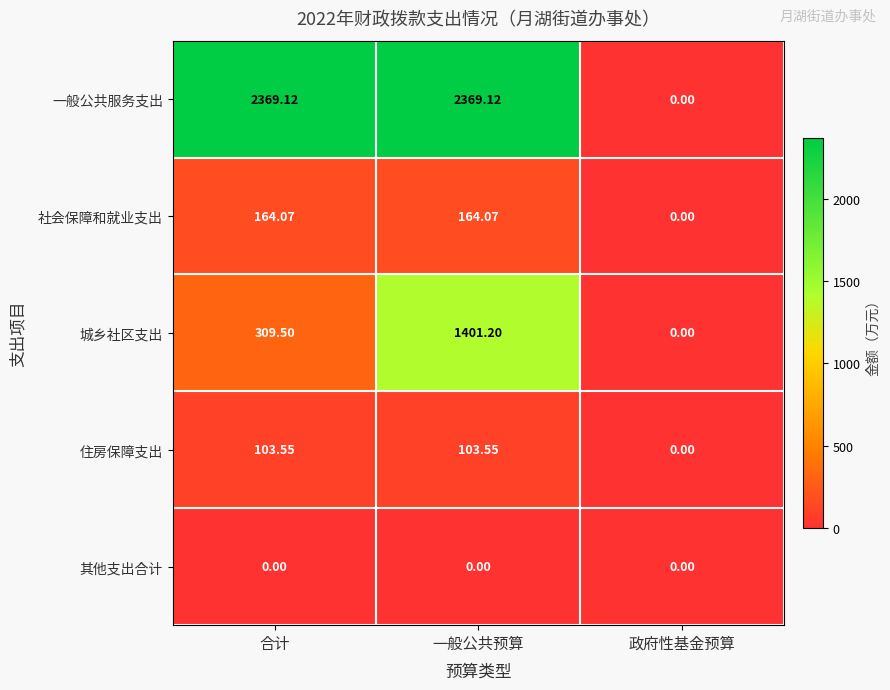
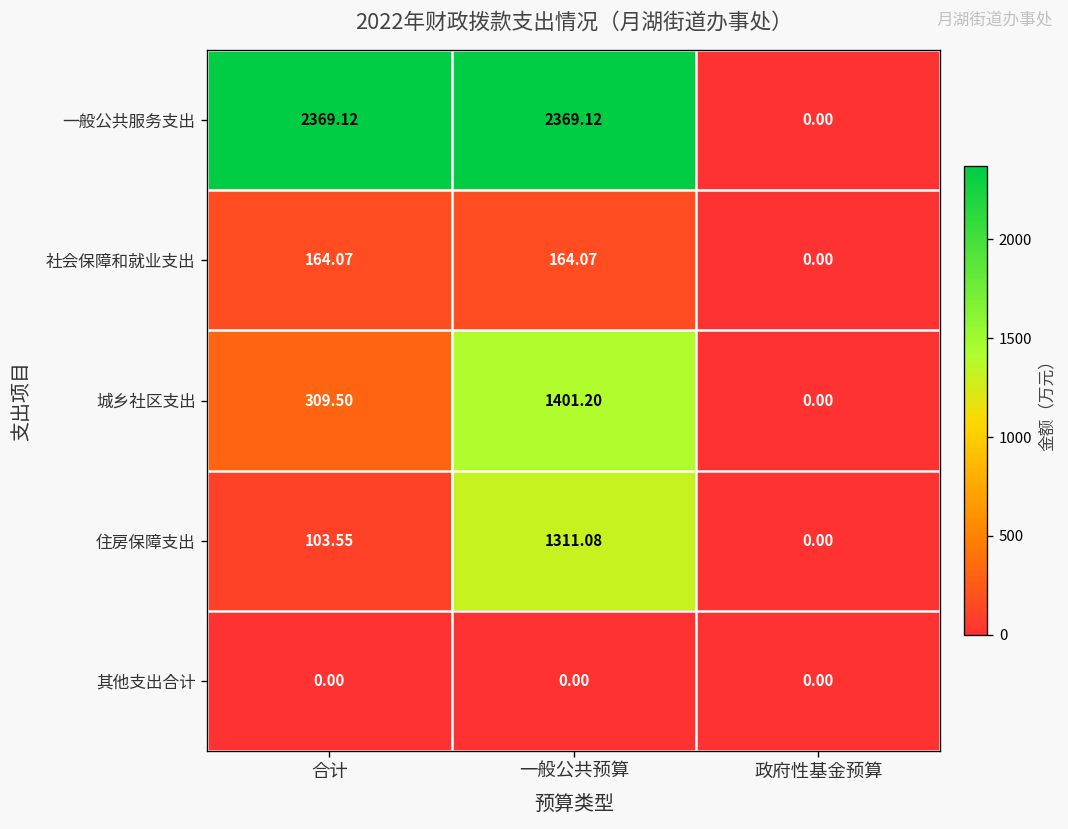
  {
    "一般公共服务支出": {
      "合计": 2369.12,
      "一般公共预算": 2369.12,
      "政府性基金预算": 0.00
    },
    "社会保障和就业支出": {
      "合计": 164.07,
      "一般公共预算": 164.07,
      "政府性基金预算": 0.00
    },
    "城乡社区支出": {
      "合计": 309.50,
      "一般公共预算": 1401.20,
      "政府性基金预算": 0.00
    },
    "住房保障支出": {
      "合计": 103.55,
-     "一般公共预算": 103.55,
+     "一般公共预算": 1311.08,
      "政府性基金预算": 0.00
    },
    "其他支出合计": {
      "合计": 0.00,
      "一般公共预算": 0.00,
      "政府性基金预算": 0.00
    }
  }
